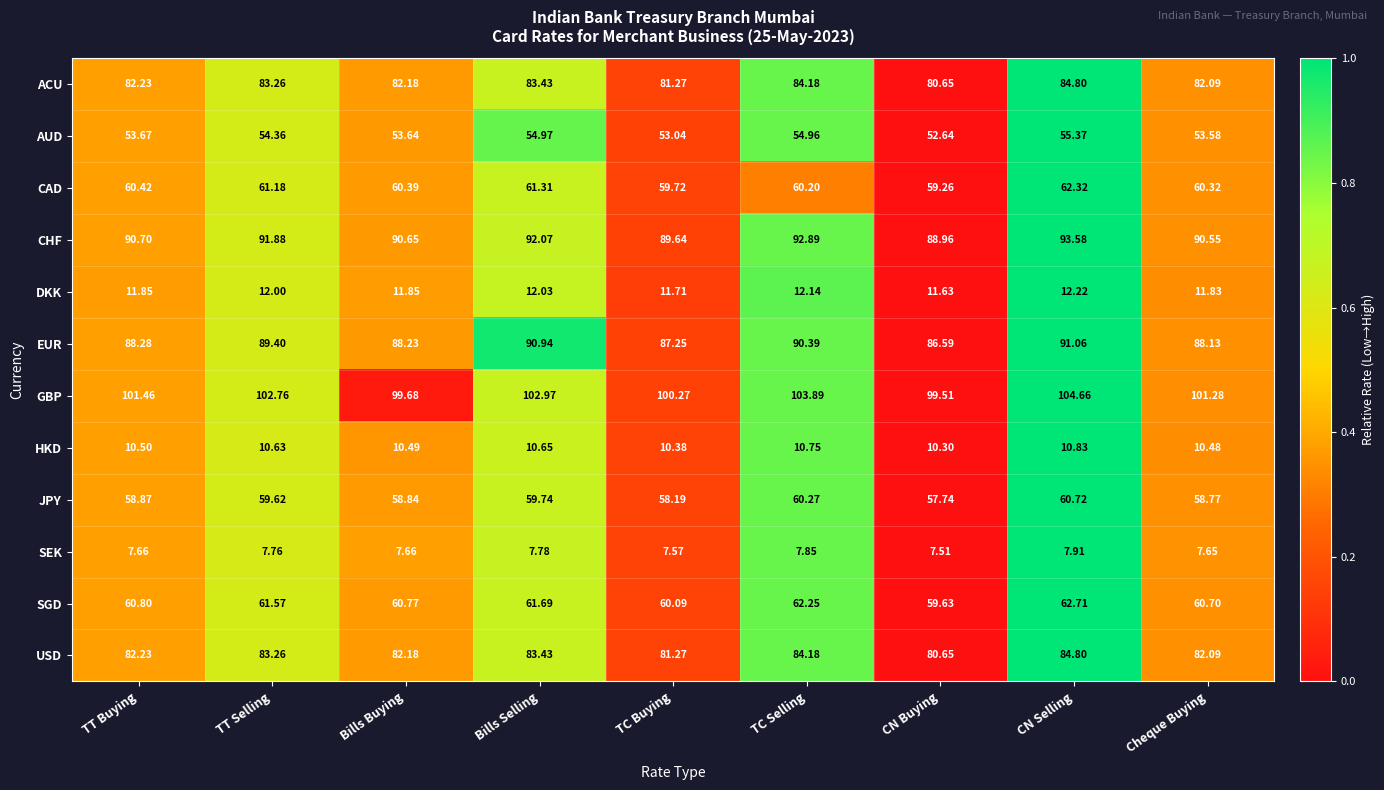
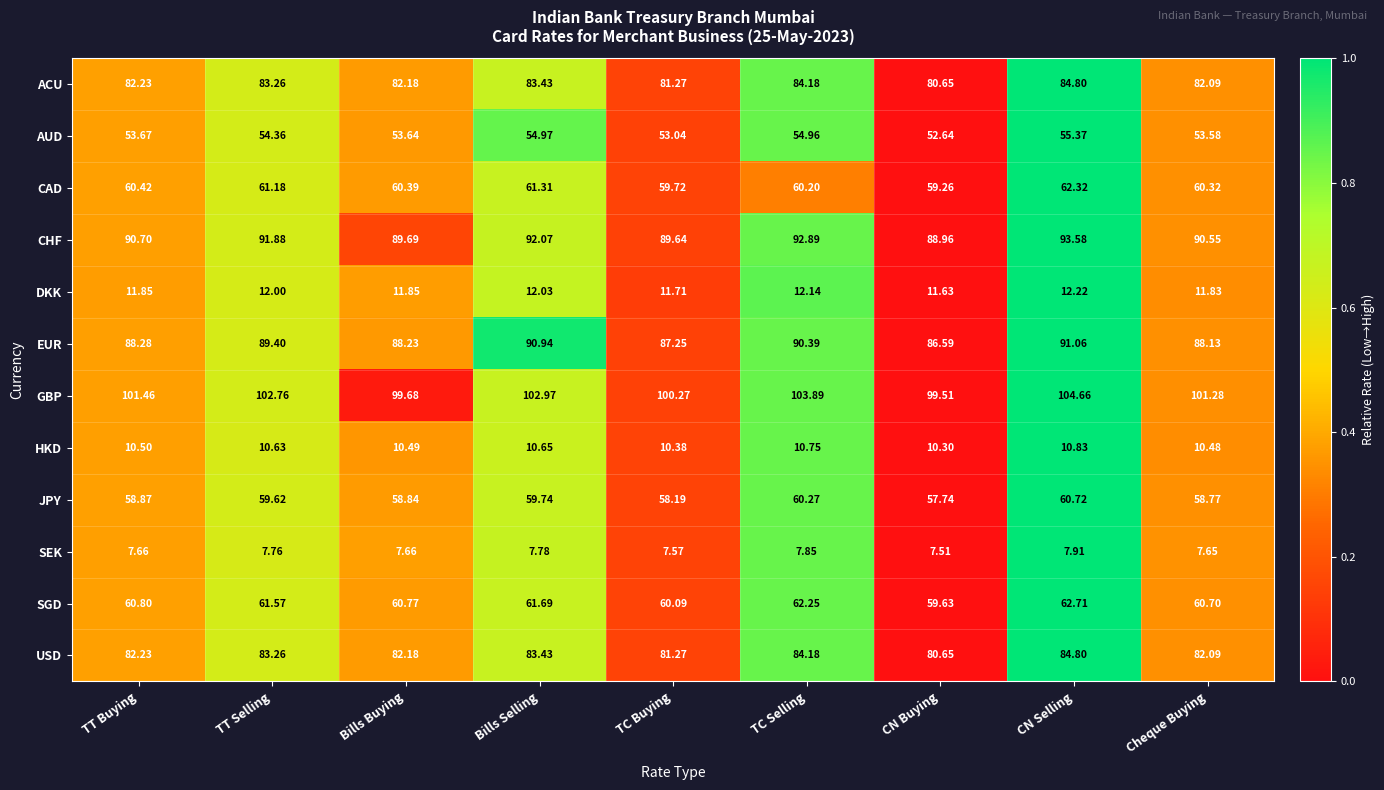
  {
    "ACU": {
      "TT Buying": 82.23,
      "TT Selling": 83.26,
      "Bills Buying": 82.18,
      "Bills Selling": 83.43,
      "TC Buying": 81.27,
      "TC Selling": 84.18,
      "CN Buying": 80.65,
      "CN Selling": 84.80,
      "Cheque Buying": 82.09
    },
    "AUD": {
      "TT Buying": 53.67,
      "TT Selling": 54.36,
      "Bills Buying": 53.64,
      "Bills Selling": 54.97,
      "TC Buying": 53.04,
      "TC Selling": 54.96,
      "CN Buying": 52.64,
      "CN Selling": 55.37,
      "Cheque Buying": 53.58
    },
    "CAD": {
      "TT Buying": 60.42,
      "TT Selling": 61.18,
      "Bills Buying": 60.39,
      "Bills Selling": 61.31,
      "TC Buying": 59.72,
      "TC Selling": 60.20,
      "CN Buying": 59.26,
      "CN Selling": 62.32,
      "Cheque Buying": 60.32
    },
    "CHF": {
      "TT Buying": 90.70,
      "TT Selling": 91.88,
-     "Bills Buying": 90.65,
+     "Bills Buying": 89.69,
      "Bills Selling": 92.07,
      "TC Buying": 89.64,
      "TC Selling": 92.89,
      "CN Buying": 88.96,
      "CN Selling": 93.58,
      "Cheque Buying": 90.55
    },
    "DKK": {
      "TT Buying": 11.85,
      "TT Selling": 12.00,
      "Bills Buying": 11.85,
      "Bills Selling": 12.03,
      "TC Buying": 11.71,
      "TC Selling": 12.14,
      "CN Buying": 11.63,
      "CN Selling": 12.22,
      "Cheque Buying": 11.83
    },
    "EUR": {
      "TT Buying": 88.28,
      "TT Selling": 89.40,
      "Bills Buying": 88.23,
      "Bills Selling": 90.94,
      "TC Buying": 87.25,
      "TC Selling": 90.39,
      "CN Buying": 86.59,
      "CN Selling": 91.06,
      "Cheque Buying": 88.13
    },
    "GBP": {
      "TT Buying": 101.46,
      "TT Selling": 102.76,
      "Bills Buying": 99.68,
      "Bills Selling": 102.97,
      "TC Buying": 100.27,
      "TC Selling": 103.89,
      "CN Buying": 99.51,
      "CN Selling": 104.66,
      "Cheque Buying": 101.28
    },
    "HKD": {
      "TT Buying": 10.50,
      "TT Selling": 10.63,
      "Bills Buying": 10.49,
      "Bills Selling": 10.65,
      "TC Buying": 10.38,
      "TC Selling": 10.75,
      "CN Buying": 10.30,
      "CN Selling": 10.83,
      "Cheque Buying": 10.48
    },
    "JPY": {
      "TT Buying": 58.87,
      "TT Selling": 59.62,
      "Bills Buying": 58.84,
      "Bills Selling": 59.74,
      "TC Buying": 58.19,
      "TC Selling": 60.27,
      "CN Buying": 57.74,
      "CN Selling": 60.72,
      "Cheque Buying": 58.77
    },
    "SEK": {
      "TT Buying": 7.66,
      "TT Selling": 7.76,
      "Bills Buying": 7.66,
      "Bills Selling": 7.78,
      "TC Buying": 7.57,
      "TC Selling": 7.85,
      "CN Buying": 7.51,
      "CN Selling": 7.91,
      "Cheque Buying": 7.65
    },
    "SGD": {
      "TT Buying": 60.80,
      "TT Selling": 61.57,
      "Bills Buying": 60.77,
      "Bills Selling": 61.69,
      "TC Buying": 60.09,
      "TC Selling": 62.25,
      "CN Buying": 59.63,
      "CN Selling": 62.71,
      "Cheque Buying": 60.70
    },
    "USD": {
      "TT Buying": 82.23,
      "TT Selling": 83.26,
      "Bills Buying": 82.18,
      "Bills Selling": 83.43,
      "TC Buying": 81.27,
      "TC Selling": 84.18,
      "CN Buying": 80.65,
      "CN Selling": 84.80,
      "Cheque Buying": 82.09
    }
  }
